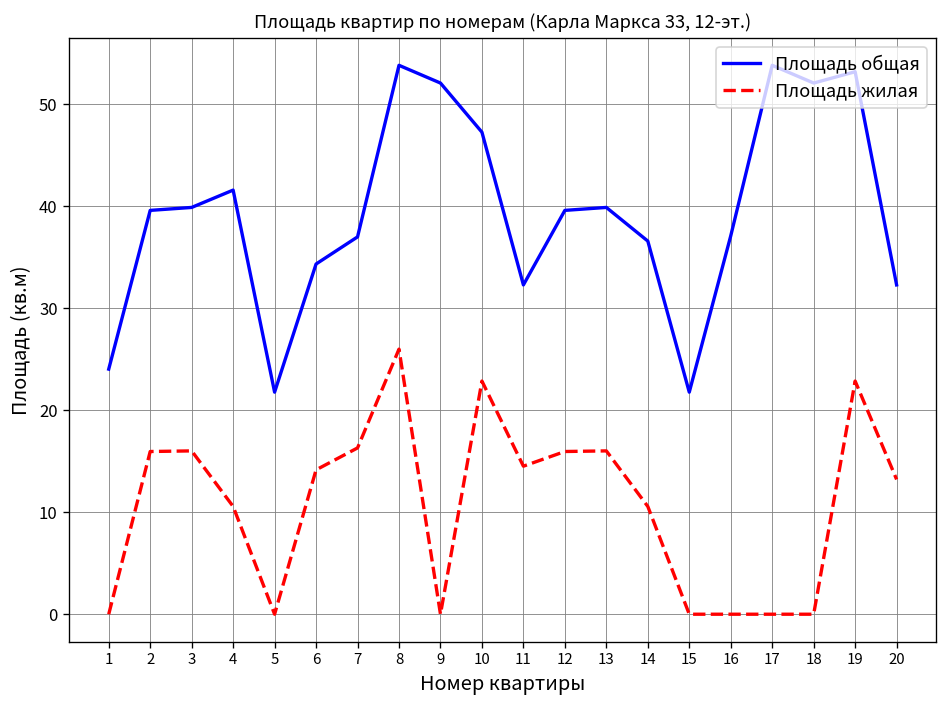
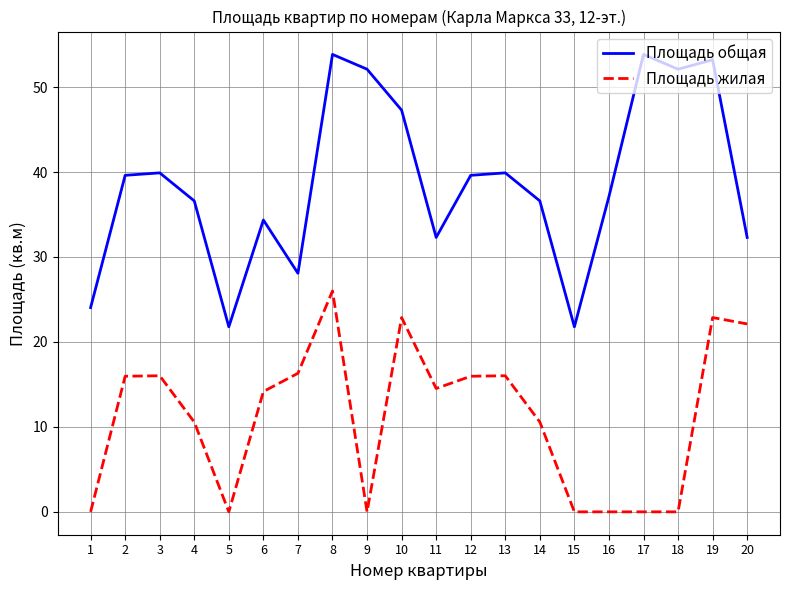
  {
    "Площадь общая": {
      "1": 24,
      "2": 40,
      "3": 40,
-     "4": 42,
+     "4": 37,
      "5": 22,
      "6": 34,
-     "7": 37,
+     "7": 28,
      "8": 54,
      "9": 52,
      "10": 47,
      "11": 32,
      "12": 40,
      "13": 40,
      "14": 37,
      "15": 22,
      "16": 37,
      "20": 32
    },
    "Площадь жилая": {
      "1": 0,
      "2": 16,
      "3": 16,
      "4": 11,
      "5": 0,
      "6": 14,
      "7": 16,
      "8": 26,
      "9": 0,
      "10": 23,
      "11": 15,
      "12": 16,
      "13": 16,
      "14": 11,
      "15": 0,
      "16": 0,
      "17": 0,
      "18": 0,
      "19": 23,
-     "20": 13
+     "20": 22
    }
  }
